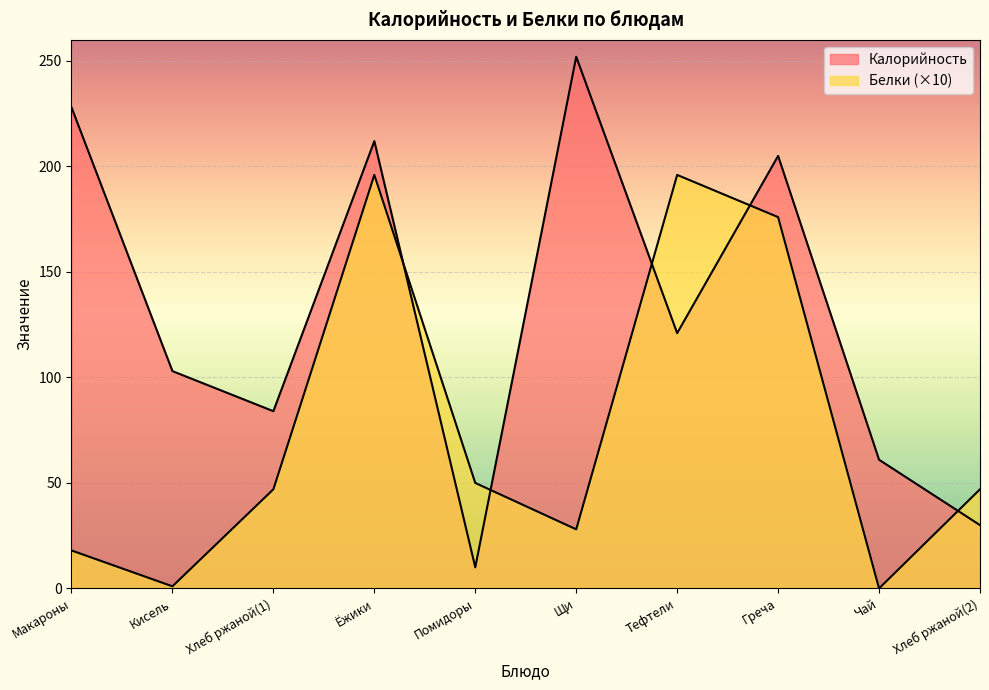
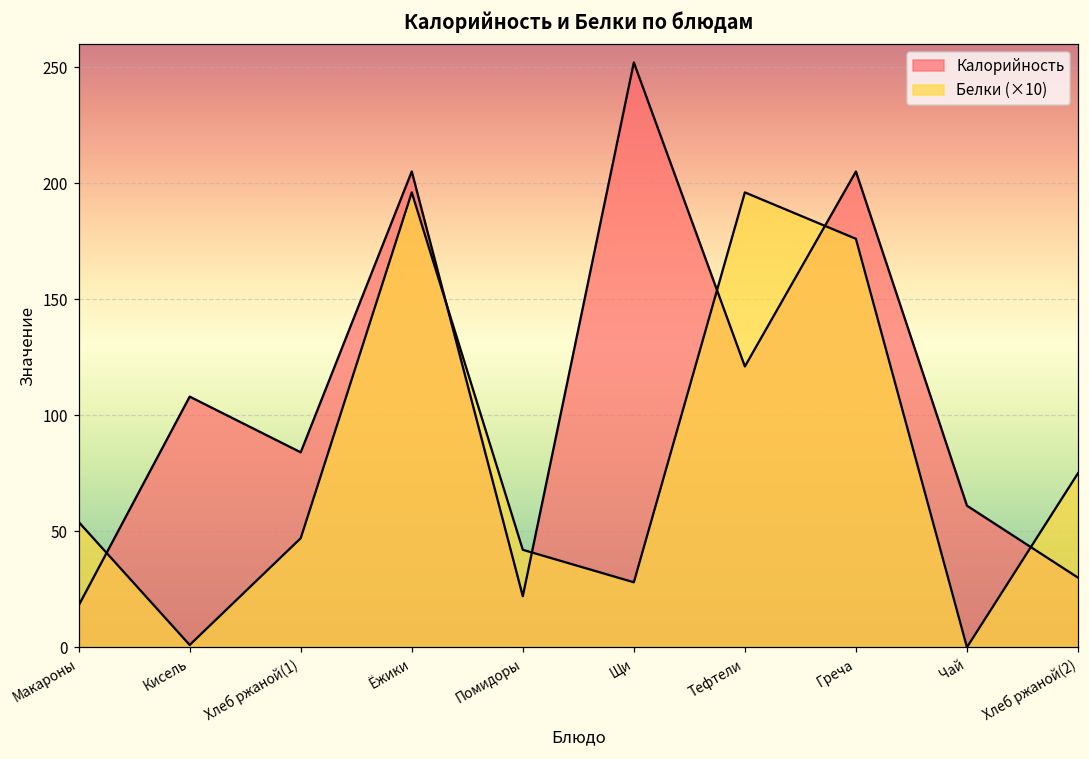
  {
    "Калорийность": {
-     "Макароны": 228,
-     "Кисель": 103,
+     "Макароны": 18,
+     "Кисель": 108,
      "Хлеб ржаной(1)": 84,
-     "Ёжики": 212,
-     "Помидоры": 10,
+     "Ёжики": 205,
+     "Помидоры": 22,
      "Щи": 252,
      "Тефтели": 121,
      "Греча": 205,
      "Чай": 61,
      "Хлеб ржаной(2)": 30
    },
    "Белки (×10)": {
-     "Макароны": 18,
+     "Макароны": 54,
      "Кисель": 1,
      "Хлеб ржаной(1)": 47,
      "Ёжики": 196,
-     "Помидоры": 50,
+     "Помидоры": 42,
      "Щи": 28,
      "Тефтели": 196,
      "Греча": 176,
      "Чай": 0,
-     "Хлеб ржаной(2)": 47
+     "Хлеб ржаной(2)": 75
    }
  }
